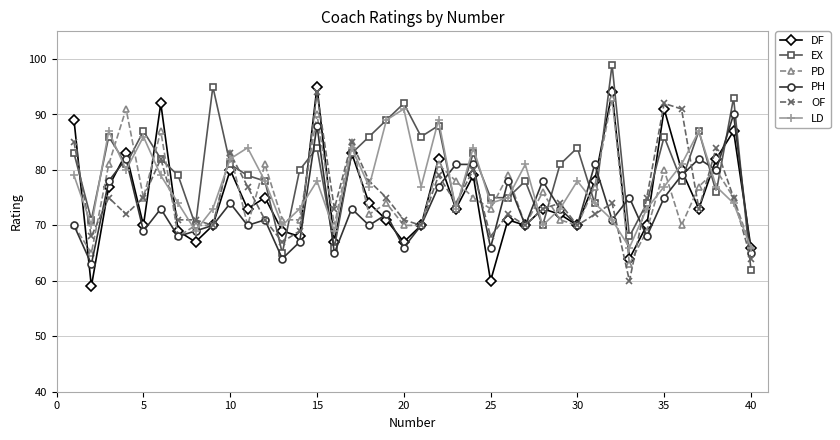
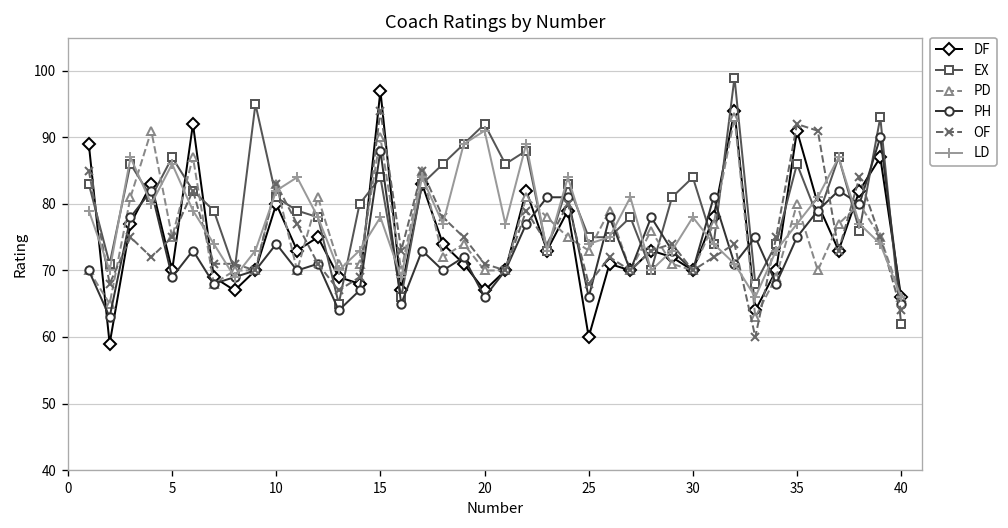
  {
    "DF": {
      "5": 70,
      "10": 80,
-     "15": 95,
+     "15": 97,
      "20": 67,
      "25": 60,
      "35": 91
    }
  }
